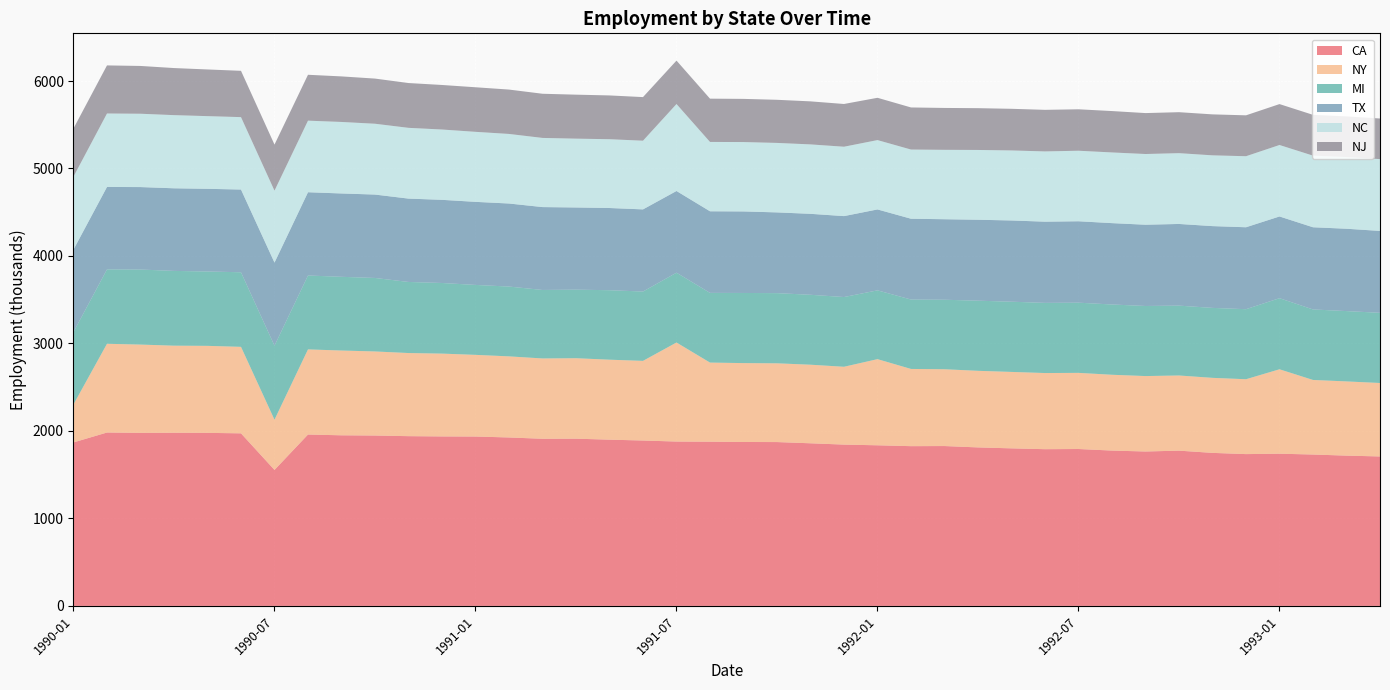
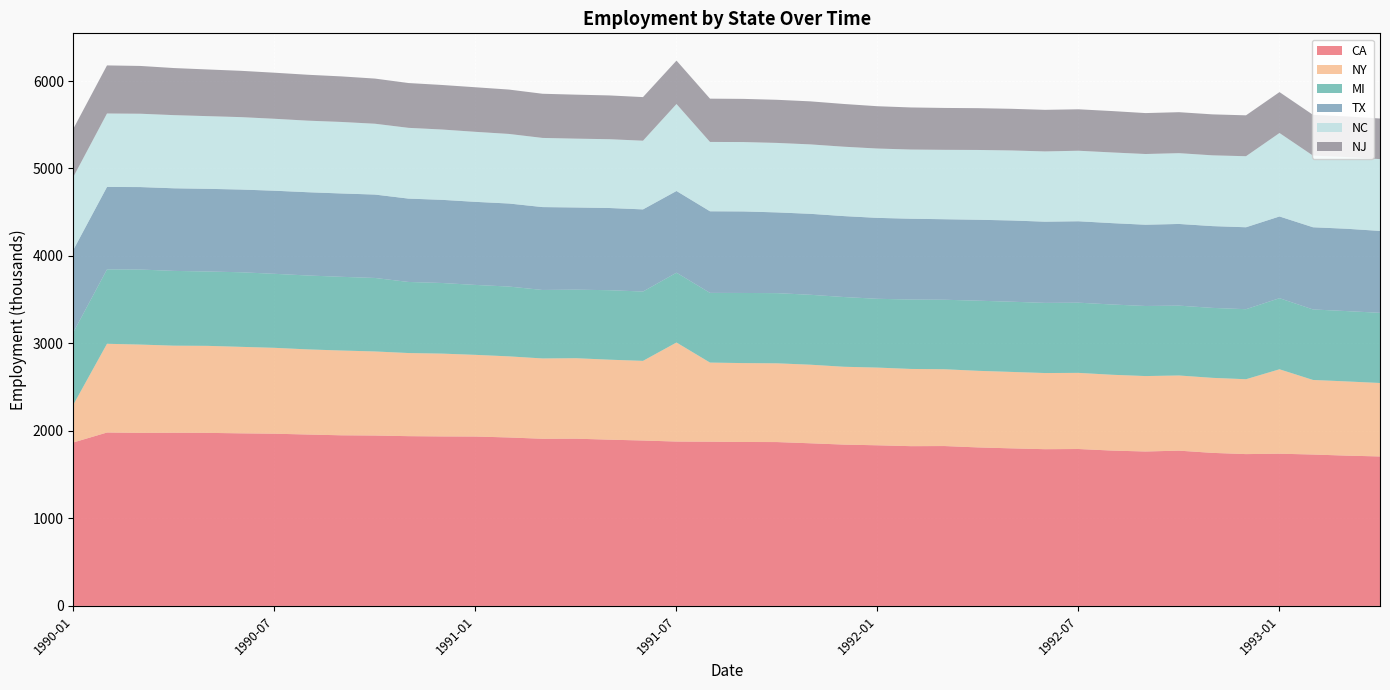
  {
    "CA": {
      "1990-01": 1900,
-     "1990-07": 1600,
+     "1990-07": 2000,
      "1991-01": 1900,
      "1991-07": 1900,
      "1992-01": 1800,
      "1992-07": 1800,
      "1993-01": 1700
    },
    "NY": {
      "1990-01": 400,
-     "1990-07": 600,
+     "1990-07": 1000,
      "1991-01": 900,
      "1991-07": 1100,
-     "1992-01": 1000,
+     "1992-01": 900,
      "1992-07": 900,
      "1993-01": 1000
    },
    "NC": {
      "1990-01": 800,
      "1990-07": 800,
      "1991-01": 800,
      "1991-07": 1000,
      "1992-01": 800,
      "1992-07": 800,
-     "1993-01": 800
+     "1993-01": 1000
    }
  }
